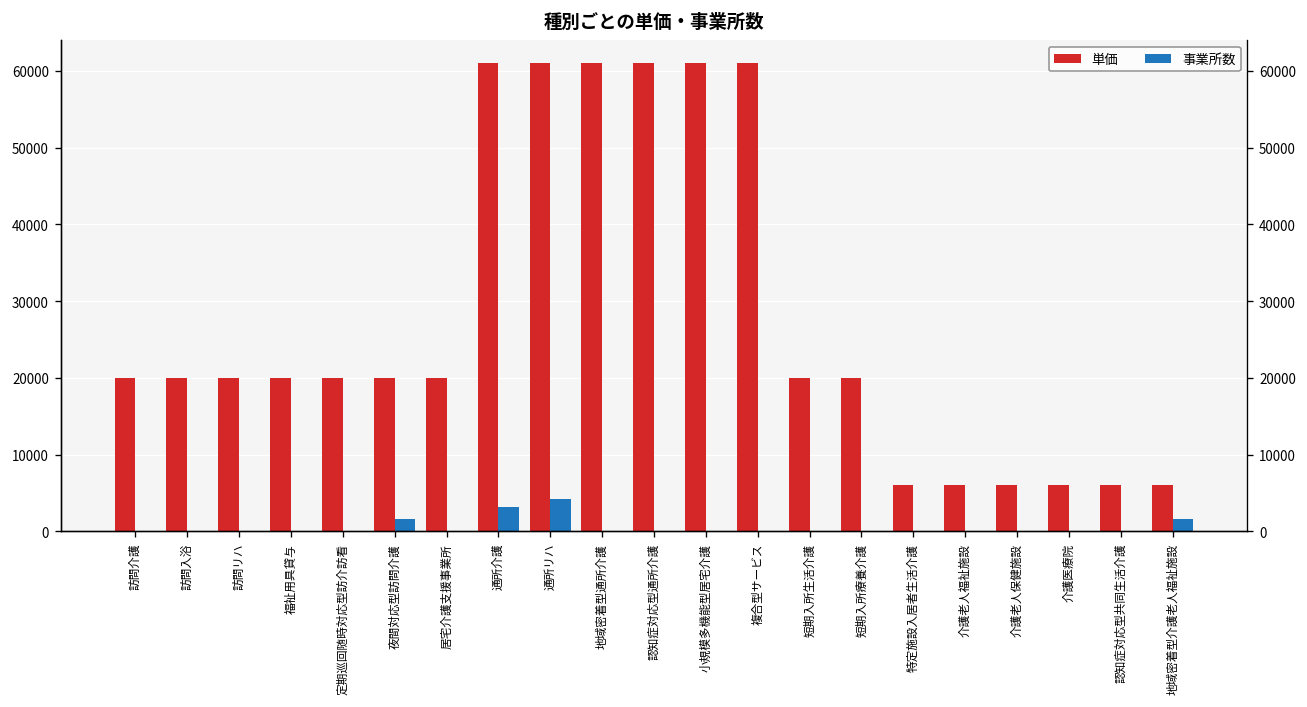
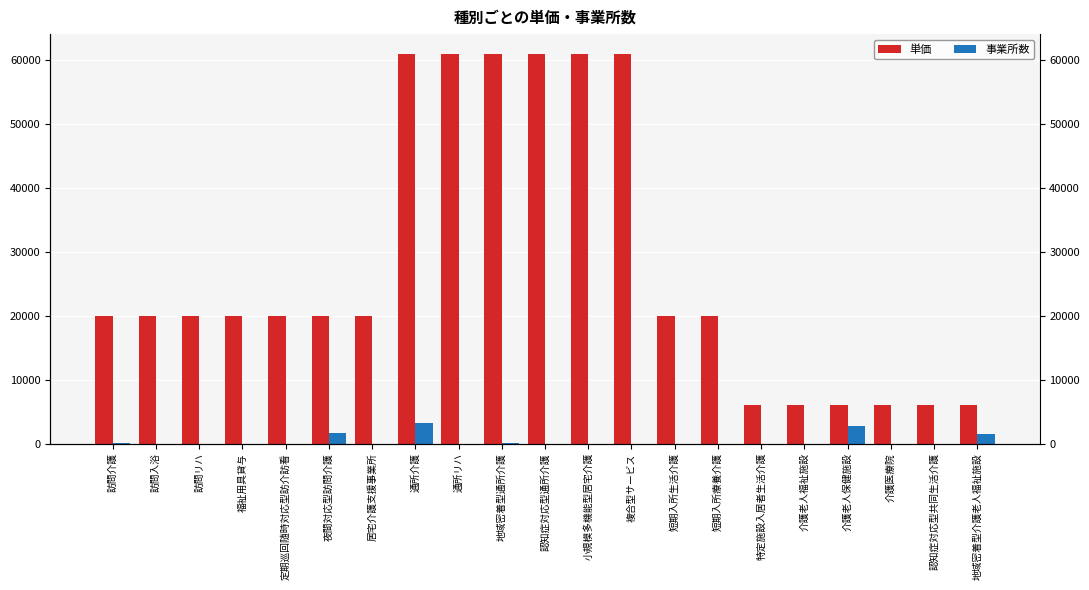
  {
    "単価": {
      "訪問介護": 20000,
      "訪問入浴": 20000,
      "訪問リハ": 20000,
      "福祉用具貸与": 20000,
      "定期巡回随時対応型訪介訪看": 20000,
      "夜間対応型訪問介護": 20000,
      "居宅介護支援事業所": 20000,
      "通所介護": 61000,
      "通所リハ": 61000,
      "地域密着型通所介護": 61000,
      "認知症対応型通所介護": 61000,
      "小規模多機能型居宅介護": 61000,
      "複合型サービス": 61000,
      "短期入所生活介護": 20000,
      "短期入所療養介護": 20000,
      "特定施設入居者生活介護": 6000,
      "介護老人福祉施設": 6000,
      "介護老人保健施設": 6000,
      "介護医療院": 6000,
      "認知症対応型共同生活介護": 6000,
      "地域密着型介護老人福祉施設": 6000
    },
    "事業所数": {
      "訪問入浴": 0,
      "訪問リハ": 0,
      "定期巡回随時対応型訪介訪看": 0,
      "夜間対応型訪問介護": 2000,
      "通所介護": 3000,
-     "通所リハ": 4000,
+     "通所リハ": 0,
      "小規模多機能型居宅介護": 0,
      "短期入所療養介護": 0,
      "介護老人福祉施設": 0,
-     "介護老人保健施設": 0,
+     "介護老人保健施設": 3000,
      "介護医療院": 0,
      "認知症対応型共同生活介護": 0,
      "地域密着型介護老人福祉施設": 2000
    }
  }
